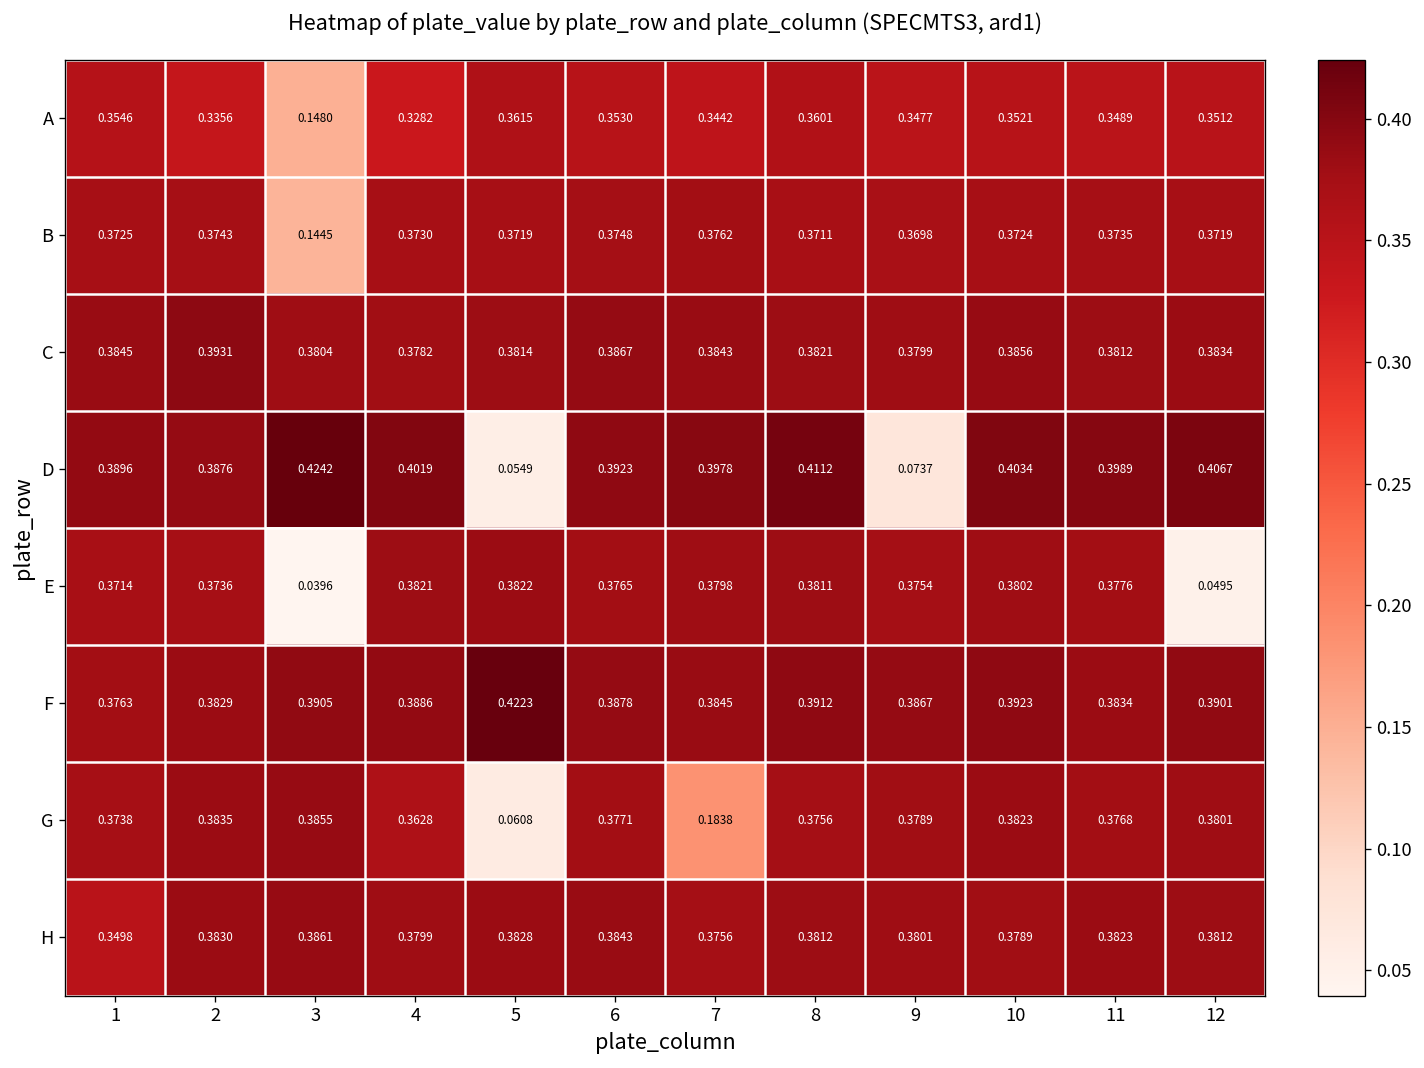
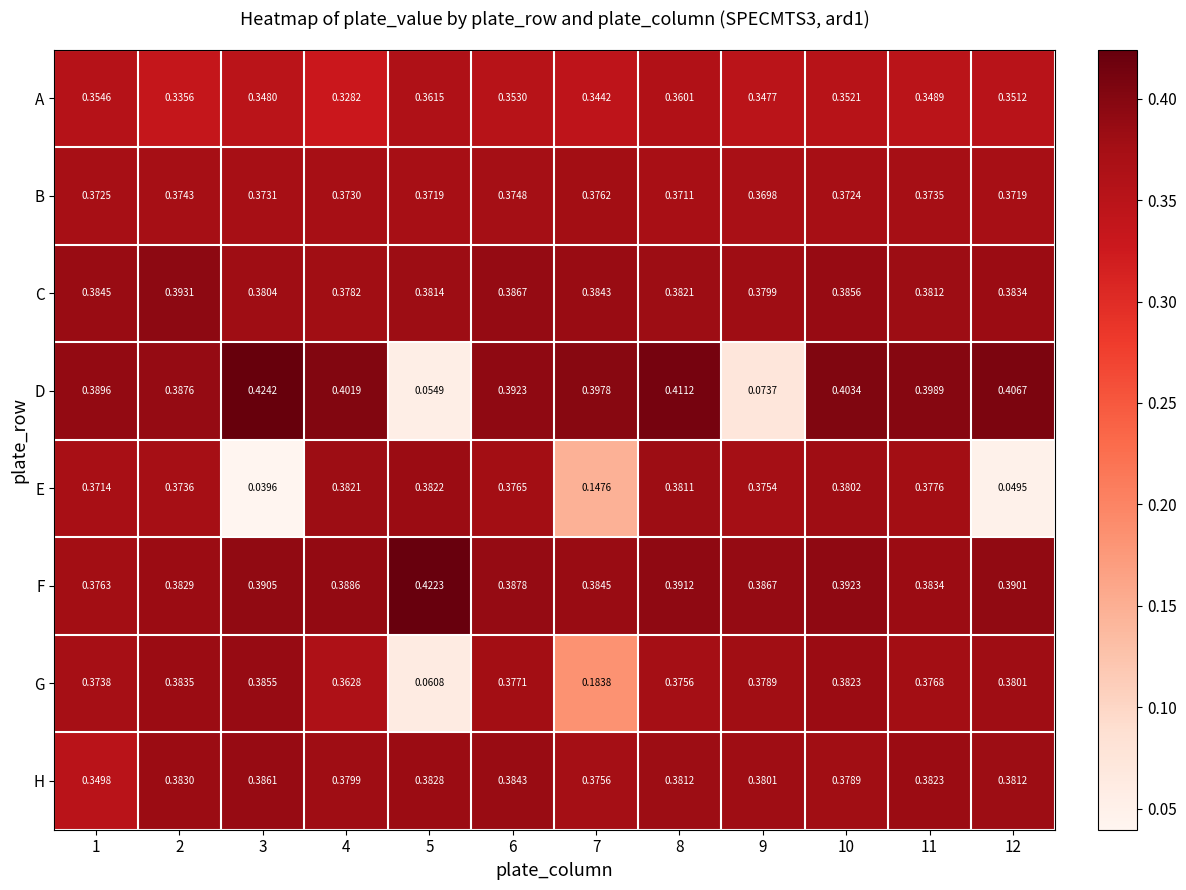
  {
    "A": {
      "1": 0.3546,
      "2": 0.3356,
-     "3": 0.1480,
+     "3": 0.3480,
      "4": 0.3282,
      "5": 0.3615,
      "6": 0.3530,
      "7": 0.3442,
      "8": 0.3601,
      "9": 0.3477,
      "10": 0.3521,
      "11": 0.3489,
      "12": 0.3512
    },
    "B": {
      "1": 0.3725,
      "2": 0.3743,
-     "3": 0.1445,
+     "3": 0.3731,
      "4": 0.3730,
      "5": 0.3719,
      "6": 0.3748,
      "7": 0.3762,
      "8": 0.3711,
      "9": 0.3698,
      "10": 0.3724,
      "11": 0.3735,
      "12": 0.3719
    },
    "C": {
      "1": 0.3845,
      "2": 0.3931,
      "3": 0.3804,
      "4": 0.3782,
      "5": 0.3814,
      "6": 0.3867,
      "7": 0.3843,
      "8": 0.3821,
      "9": 0.3799,
      "10": 0.3856,
      "11": 0.3812,
      "12": 0.3834
    },
    "D": {
      "1": 0.3896,
      "2": 0.3876,
      "3": 0.4242,
      "4": 0.4019,
      "5": 0.0549,
      "6": 0.3923,
      "7": 0.3978,
      "8": 0.4112,
      "9": 0.0737,
      "10": 0.4034,
      "11": 0.3989,
      "12": 0.4067
    },
    "E": {
      "1": 0.3714,
      "2": 0.3736,
      "3": 0.0396,
      "4": 0.3821,
      "5": 0.3822,
      "6": 0.3765,
-     "7": 0.3798,
+     "7": 0.1476,
      "8": 0.3811,
      "9": 0.3754,
      "10": 0.3802,
      "11": 0.3776,
      "12": 0.0495
    },
    "F": {
      "1": 0.3763,
      "2": 0.3829,
      "3": 0.3905,
      "4": 0.3886,
      "5": 0.4223,
      "6": 0.3878,
      "7": 0.3845,
      "8": 0.3912,
      "9": 0.3867,
      "10": 0.3923,
      "11": 0.3834,
      "12": 0.3901
    },
    "G": {
      "1": 0.3738,
      "2": 0.3835,
      "3": 0.3855,
      "4": 0.3628,
      "5": 0.0608,
      "6": 0.3771,
      "7": 0.1838,
      "8": 0.3756,
      "9": 0.3789,
      "10": 0.3823,
      "11": 0.3768,
      "12": 0.3801
    },
    "H": {
      "1": 0.3498,
      "2": 0.3830,
      "3": 0.3861,
      "4": 0.3799,
      "5": 0.3828,
      "6": 0.3843,
      "7": 0.3756,
      "8": 0.3812,
      "9": 0.3801,
      "10": 0.3789,
      "11": 0.3823,
      "12": 0.3812
    }
  }
